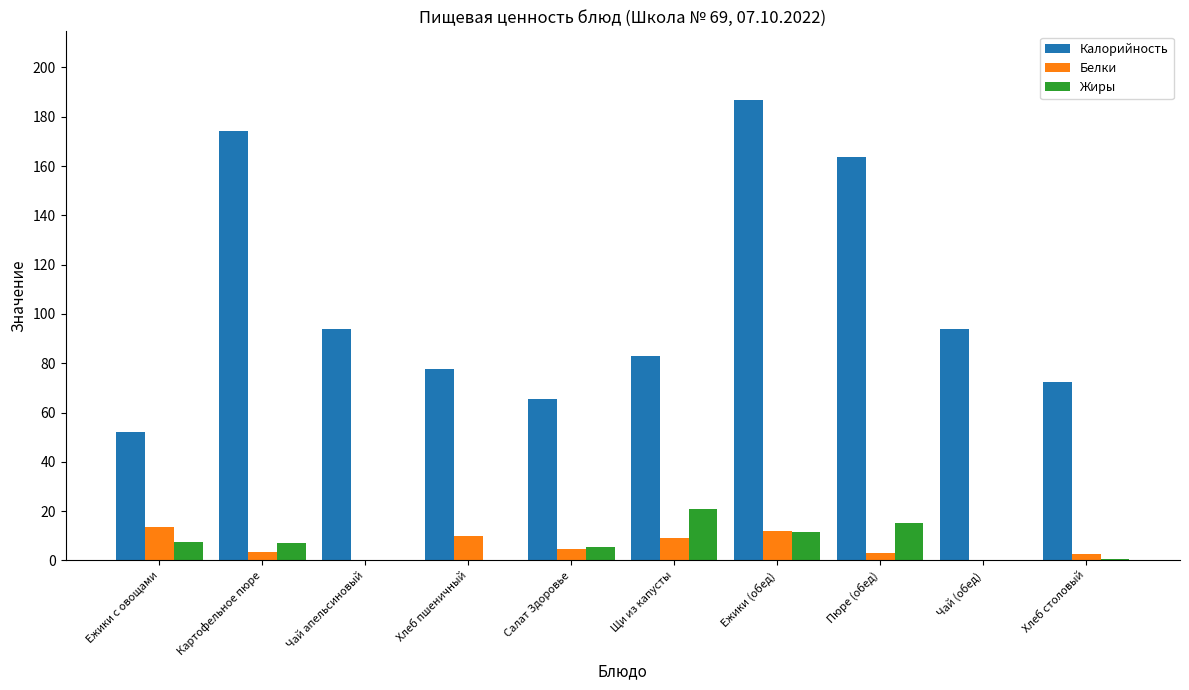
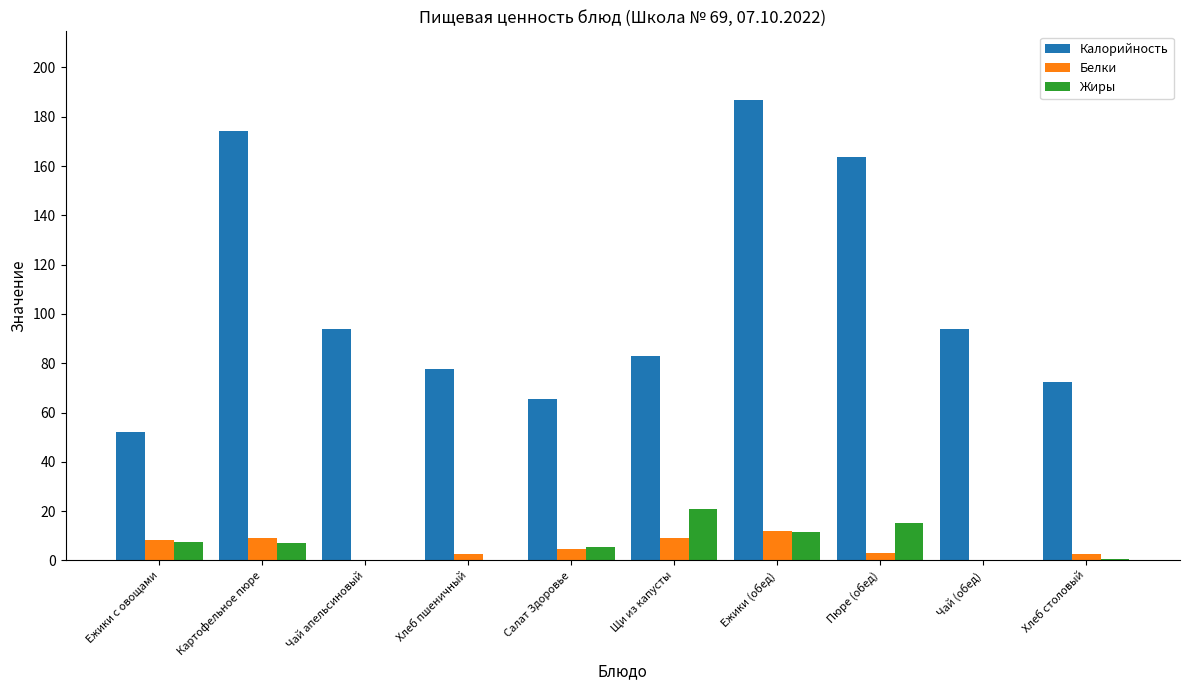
  {
    "Калорийность": {
      "Ежики с овощами": 52,
      "Картофельное пюре": 174,
      "Чай апельсиновый": 94,
      "Хлеб пшеничный": 78,
      "Салат Здоровье": 65,
      "Щи из капусты": 83,
      "Ежики (обед)": 187,
      "Пюре (обед)": 164,
      "Чай (обед)": 94,
      "Хлеб столовый": 72
    },
    "Белки": {
-     "Ежики с овощами": 14,
-     "Картофельное пюре": 3,
+     "Ежики с овощами": 8,
+     "Картофельное пюре": 9,
      "Чай апельсиновый": 0,
-     "Хлеб пшеничный": 10,
+     "Хлеб пшеничный": 3,
      "Салат Здоровье": 5,
      "Щи из капусты": 9,
      "Ежики (обед)": 12,
      "Пюре (обед)": 3,
      "Чай (обед)": 0,
      "Хлеб столовый": 3
    },
    "Жиры": {
      "Ежики с овощами": 8,
      "Картофельное пюре": 7,
      "Чай апельсиновый": 0,
      "Салат Здоровье": 5,
      "Щи из капусты": 21,
      "Ежики (обед)": 11,
      "Пюре (обед)": 15,
      "Чай (обед)": 0
    }
  }
